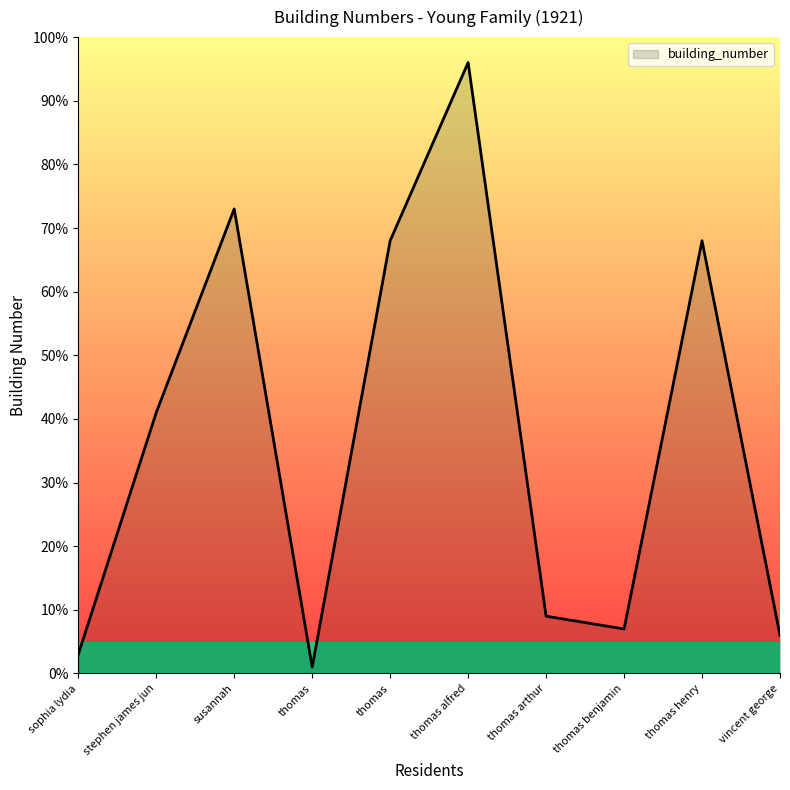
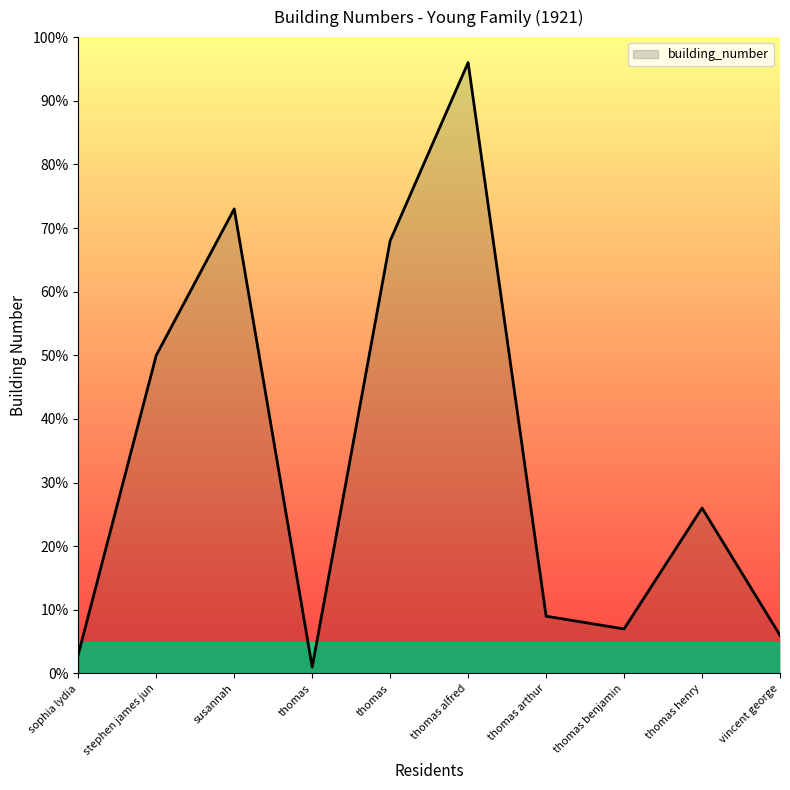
  {
-   "stephen james jun": "41%",
+   "stephen james jun": "50%",
    "susannah": "73%",
    "thomas alfred": "96%",
    "thomas arthur": "9%",
    "thomas benjamin": "7%",
-   "thomas henry": "68%",
+   "thomas henry": "26%",
    "vincent george": "6%"
  }
